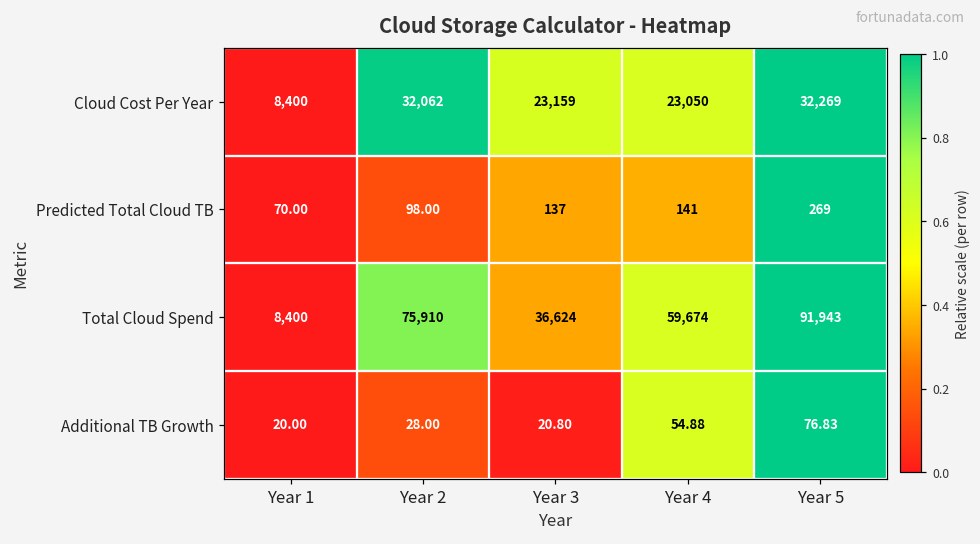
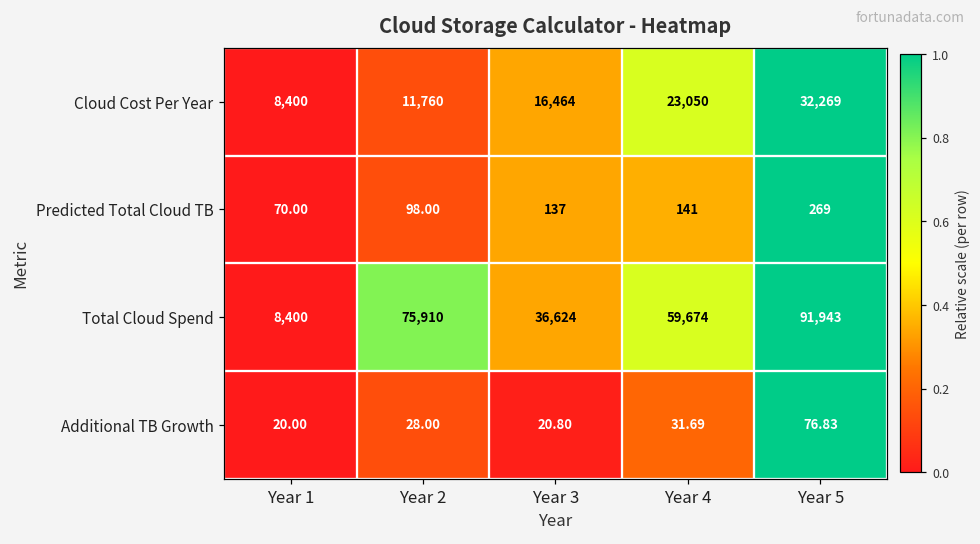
  {
    "Cloud Cost Per Year": {
      "Year 1": "8,400",
-     "Year 2": "32,062",
-     "Year 3": "23,159",
+     "Year 2": "11,760",
+     "Year 3": "16,464",
      "Year 4": "23,050",
      "Year 5": "32,269"
    },
    "Predicted Total Cloud TB": {
      "Year 1": "70.00",
      "Year 2": "98.00",
      "Year 3": "137",
      "Year 4": "141",
      "Year 5": "269"
    },
    "Total Cloud Spend": {
      "Year 1": "8,400",
      "Year 2": "75,910",
      "Year 3": "36,624",
      "Year 4": "59,674",
      "Year 5": "91,943"
    },
    "Additional TB Growth": {
      "Year 1": "20.00",
      "Year 2": "28.00",
      "Year 3": "20.80",
-     "Year 4": "54.88",
+     "Year 4": "31.69",
      "Year 5": "76.83"
    }
  }
